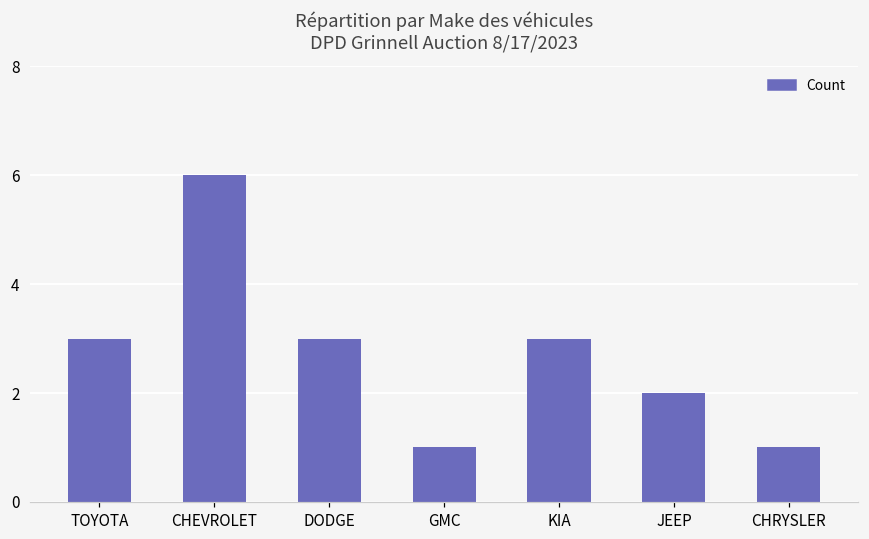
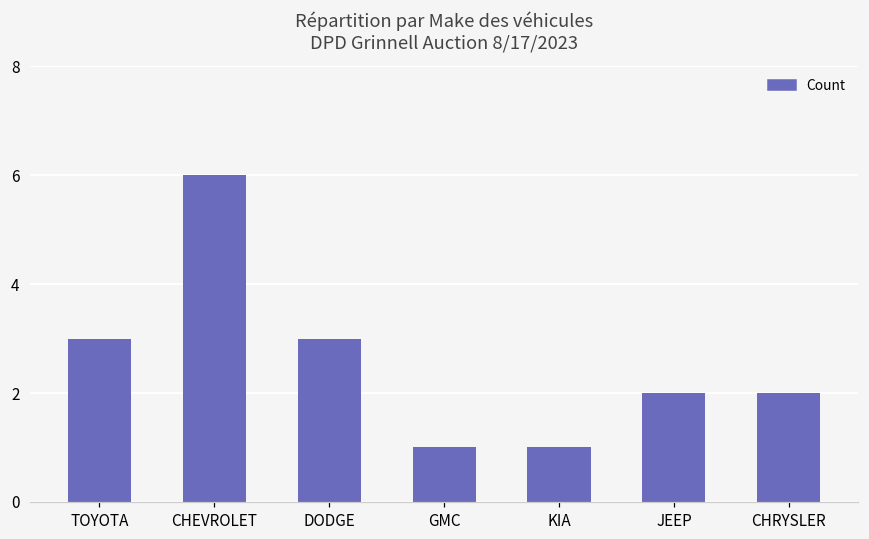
  {
    "TOYOTA": 3,
    "CHEVROLET": 6,
    "DODGE": 3,
    "GMC": 1,
-   "KIA": 3,
+   "KIA": 1,
    "JEEP": 2,
-   "CHRYSLER": 1
+   "CHRYSLER": 2
  }
